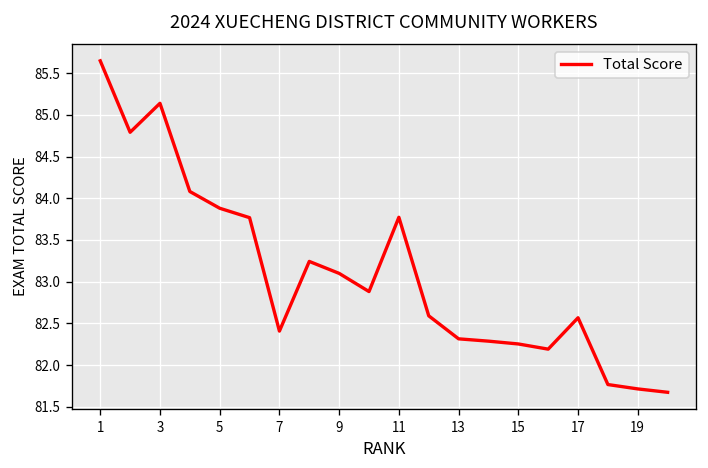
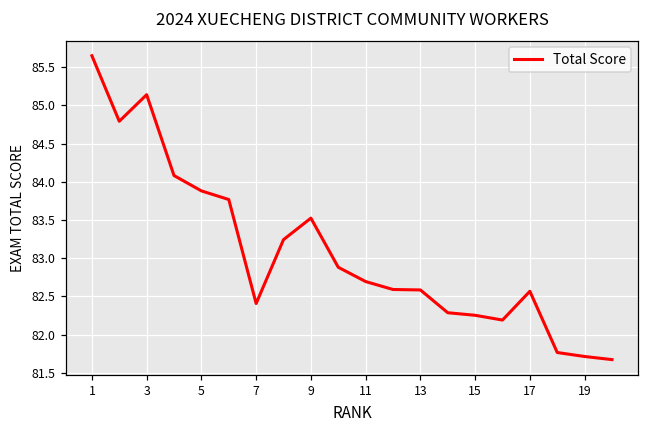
  {
    "1": 85.6,
    "3": 85.1,
    "5": 83.9,
    "7": 82.4,
-   "9": 83.1,
-   "11": 83.8,
-   "13": 82.3,
+   "9": 83.5,
+   "11": 82.7,
+   "13": 82.6,
    "15": 82.3,
    "17": 82.6,
    "19": 81.7
  }
